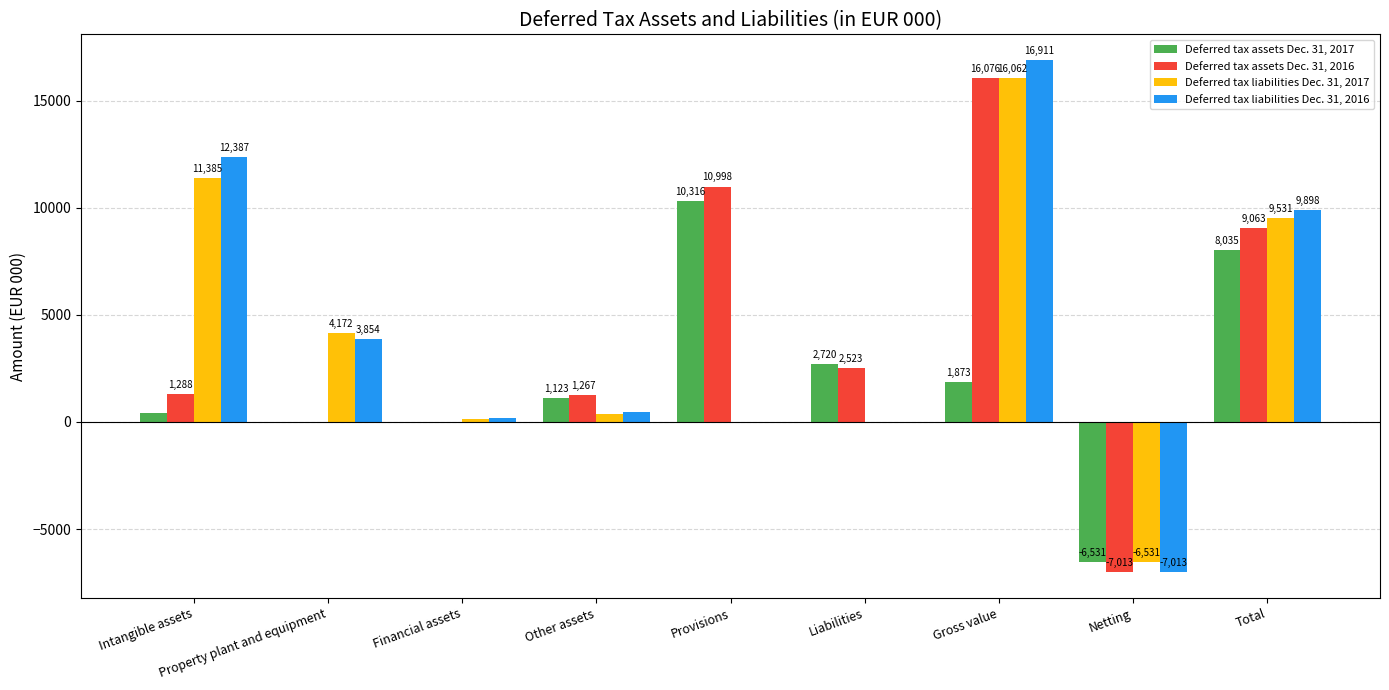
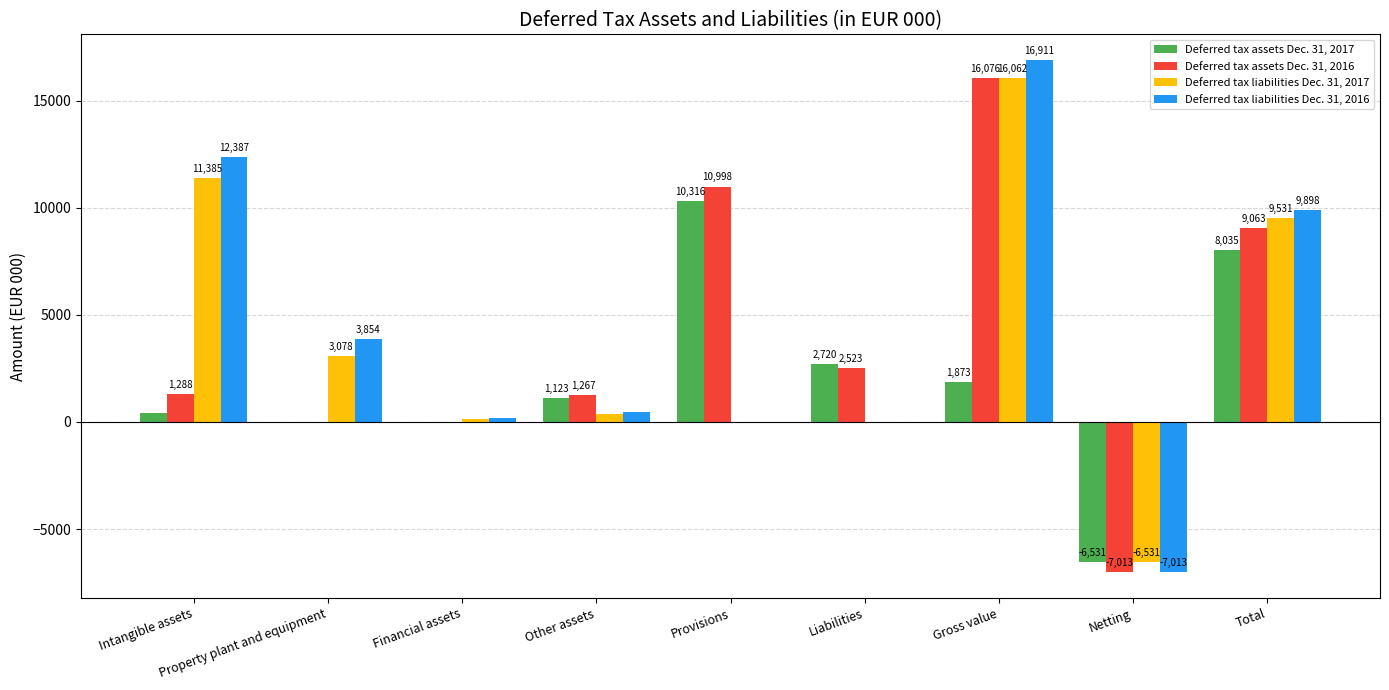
  {
    "Deferred tax assets Dec. 31, 2017": {
      "Other assets": "1,123",
      "Provisions": "10,316",
      "Liabilities": "2,720",
      "Gross value": "1,873",
      "Netting": "-6,531",
      "Total": "8,035"
    },
    "Deferred tax assets Dec. 31, 2016": {
      "Intangible assets": "1,288",
      "Other assets": "1,267",
      "Provisions": "10,998",
      "Liabilities": "2,523",
      "Gross value": "16,076",
      "Netting": "-7,013",
      "Total": "9,063"
    },
    "Deferred tax liabilities Dec. 31, 2017": {
      "Intangible assets": "11,385",
-     "Property plant and equipment": "4,172",
+     "Property plant and equipment": "3,078",
      "Gross value": "16,062",
      "Netting": "-6,531",
      "Total": "9,531"
    },
    "Deferred tax liabilities Dec. 31, 2016": {
      "Intangible assets": "12,387",
      "Property plant and equipment": "3,854",
      "Gross value": "16,911",
      "Netting": "-7,013",
      "Total": "9,898"
    }
  }
